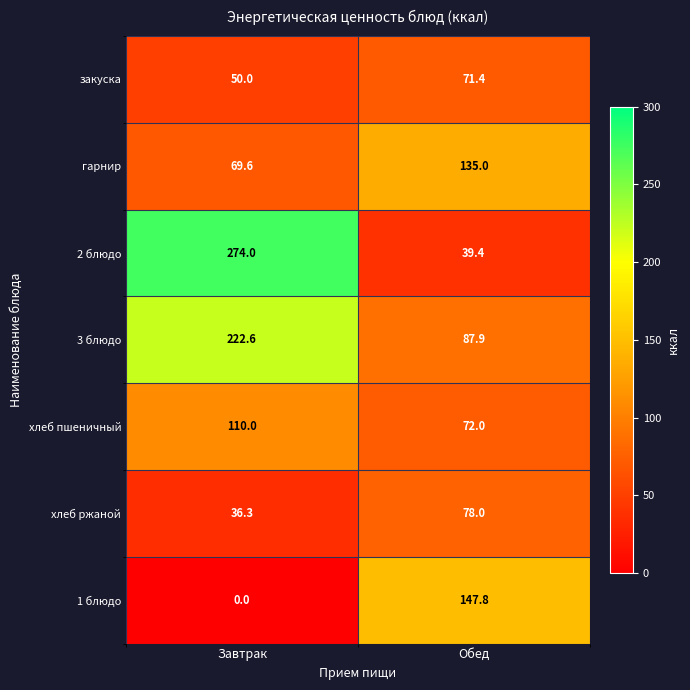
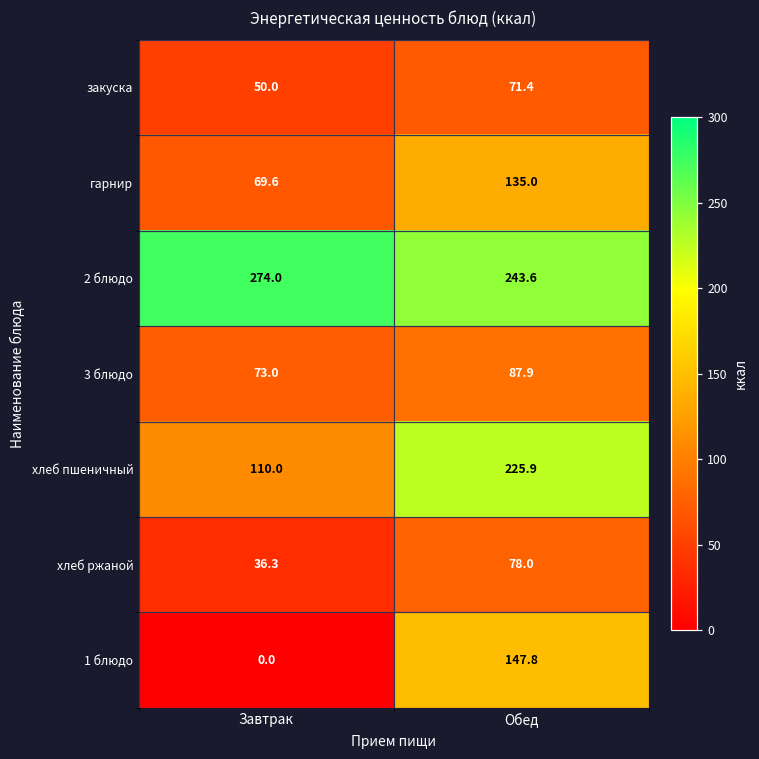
  {
    "закуска": {
      "Завтрак": 50.0,
      "Обед": 71.4
    },
    "гарнир": {
      "Завтрак": 69.6,
      "Обед": 135.0
    },
    "2 блюдо": {
      "Завтрак": 274.0,
-     "Обед": 39.4
+     "Обед": 243.6
    },
    "3 блюдо": {
-     "Завтрак": 222.6,
+     "Завтрак": 73.0,
      "Обед": 87.9
    },
    "хлеб пшеничный": {
      "Завтрак": 110.0,
-     "Обед": 72.0
+     "Обед": 225.9
    },
    "хлеб ржаной": {
      "Завтрак": 36.3,
      "Обед": 78.0
    },
    "1 блюдо": {
      "Завтрак": 0.0,
      "Обед": 147.8
    }
  }
